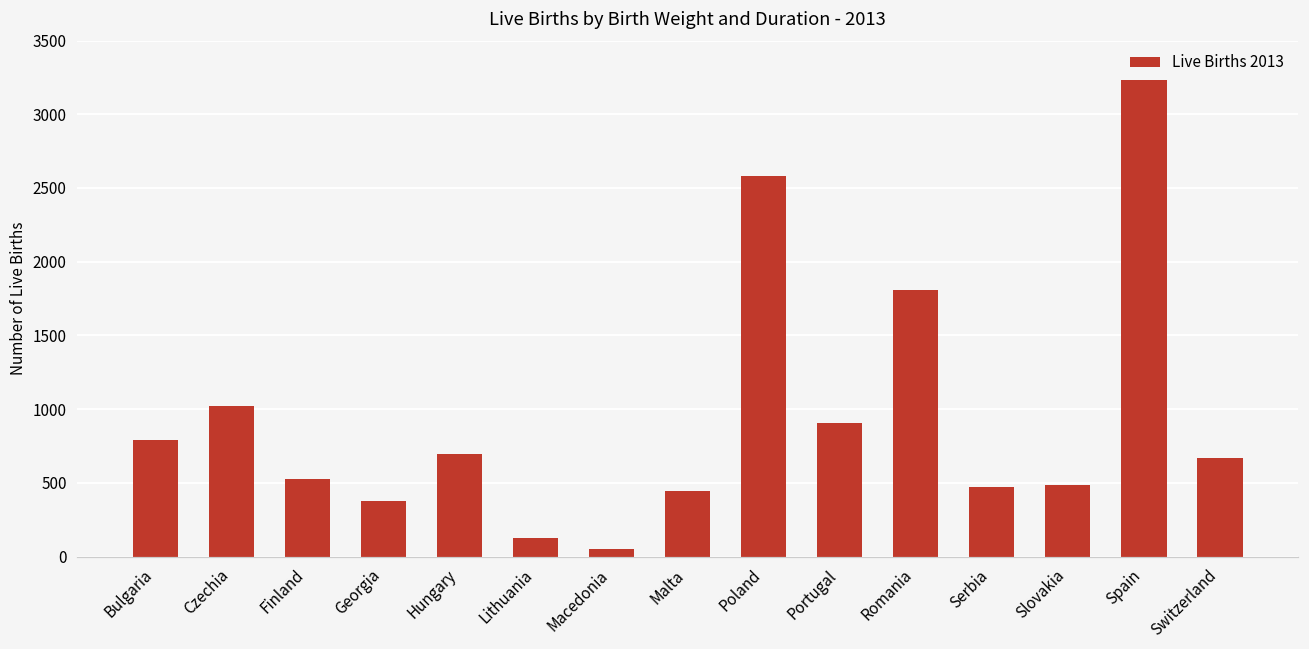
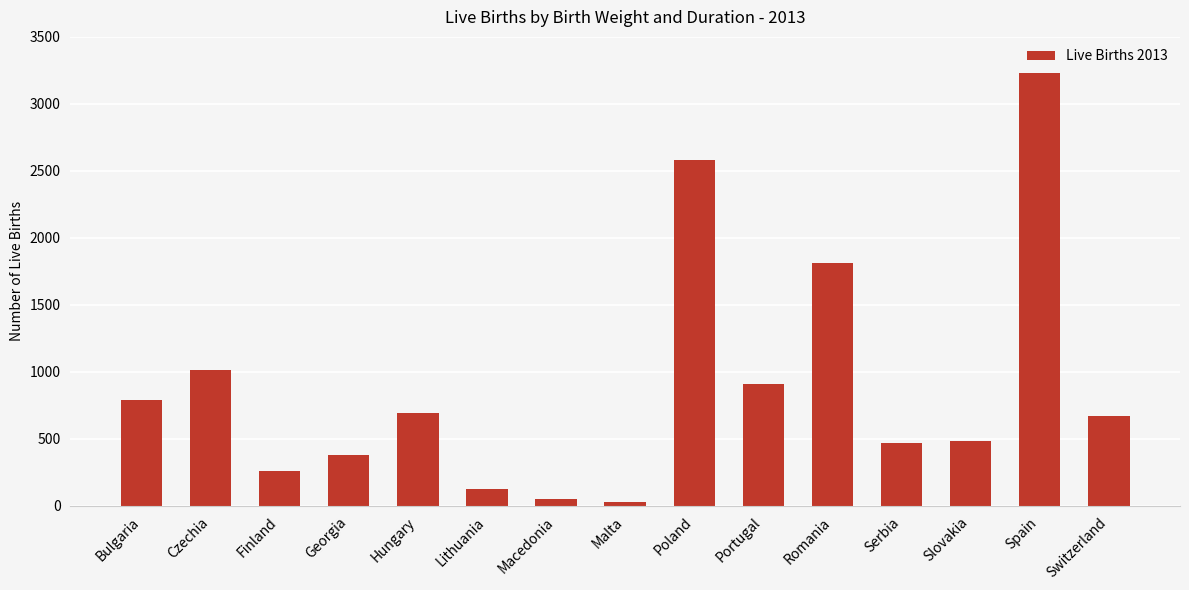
  {
    "Bulgaria": 790,
    "Czechia": 1020,
-   "Finland": 530,
+   "Finland": 260,
    "Georgia": 380,
    "Hungary": 690,
    "Lithuania": 130,
    "Macedonia": 50,
-   "Malta": 450,
+   "Malta": 30,
    "Poland": 2580,
    "Portugal": 910,
    "Romania": 1810,
    "Serbia": 470,
    "Slovakia": 480,
    "Spain": 3230,
    "Switzerland": 670
  }
